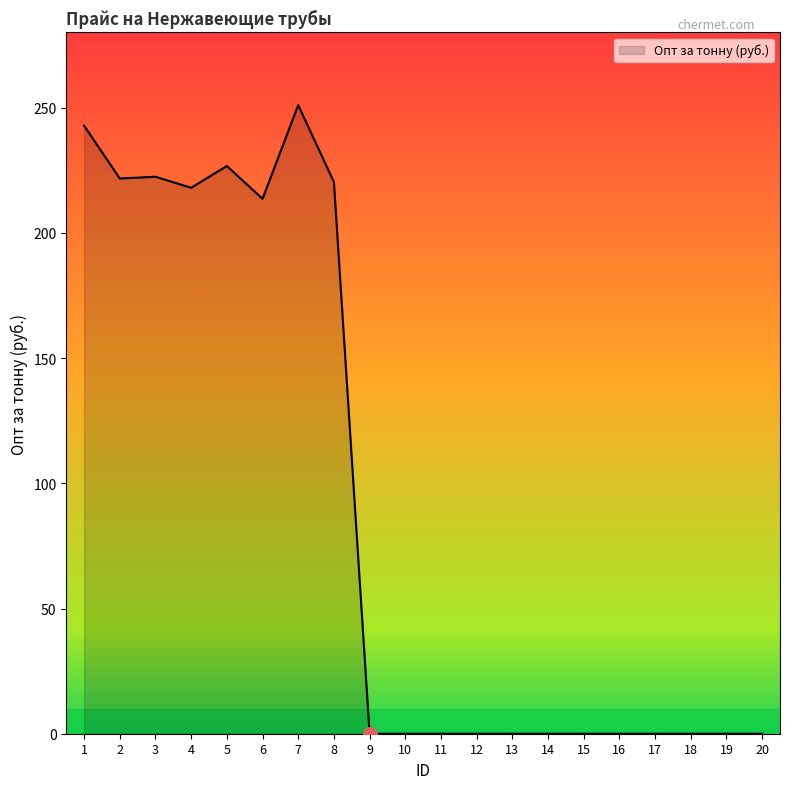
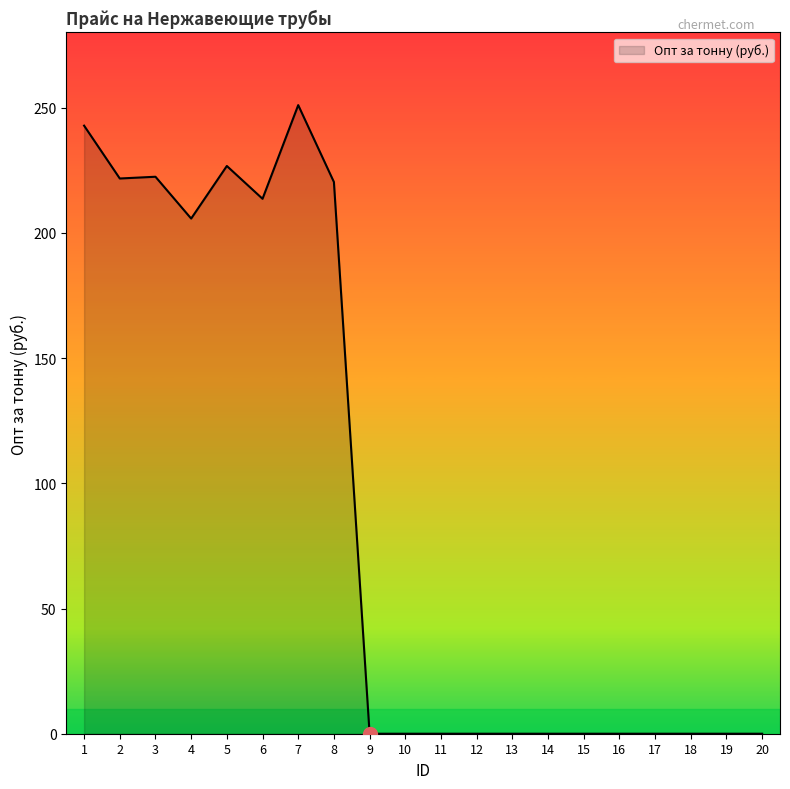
  {
    "Опт за тонну (руб.)": {
      "1": 243,
      "2": 222,
      "3": 222,
-     "4": 218,
+     "4": 206,
      "5": 227,
      "6": 214,
      "7": 251,
      "8": 220
    }
  }
